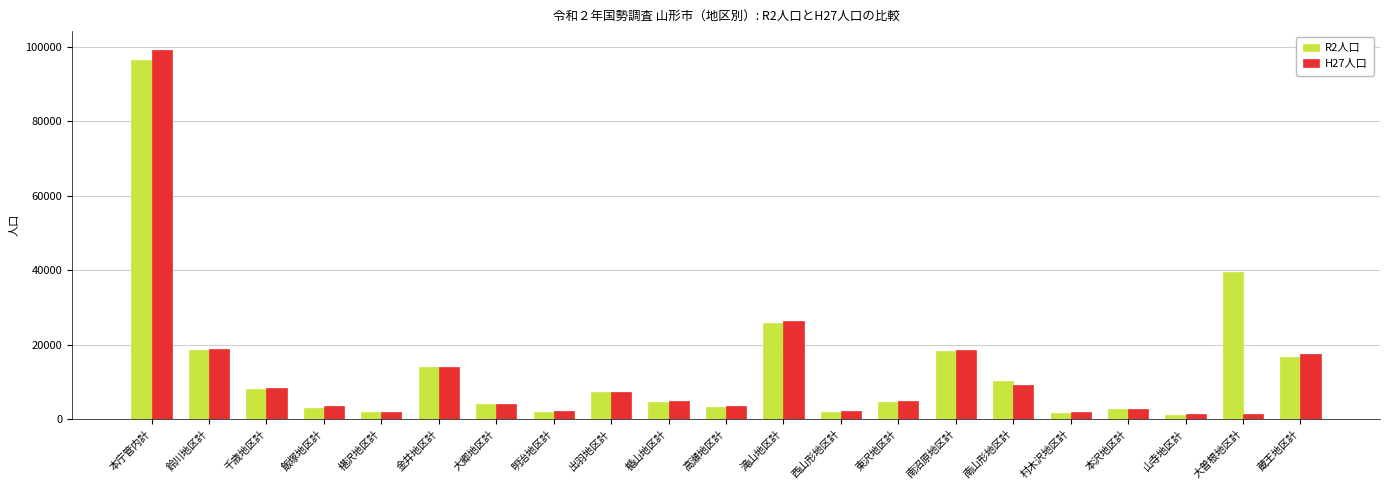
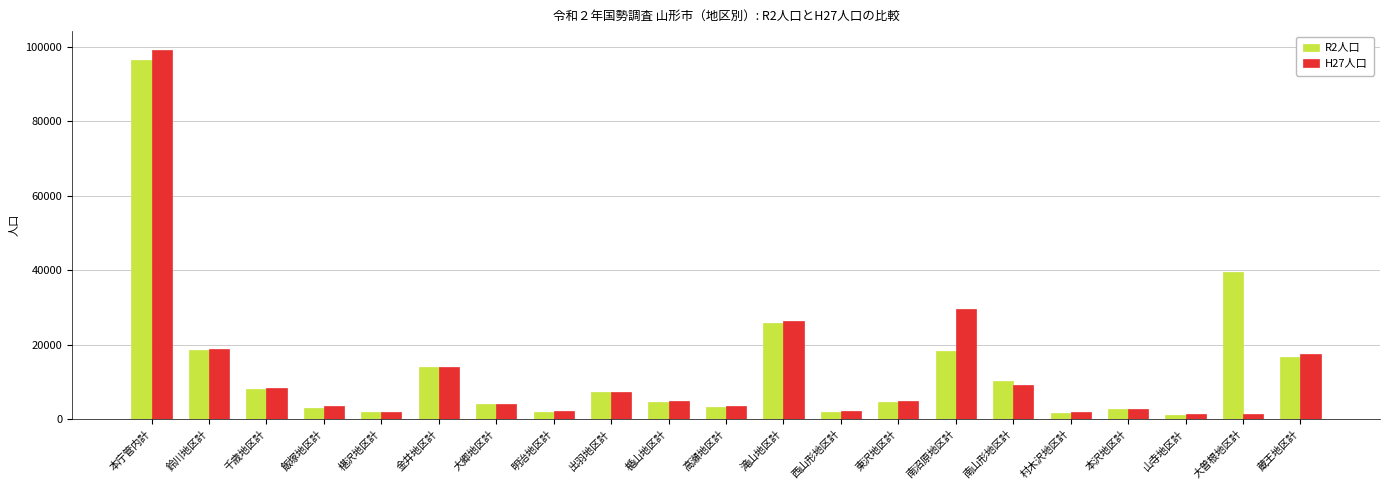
  {
    "R2人口": {
      "本庁管内計": 96000,
      "鈴川地区計": 19000,
      "千歳地区計": 8000,
      "飯塚地区計": 3000,
      "椹沢地区計": 2000,
      "金井地区計": 14000,
      "大郷地区計": 4000,
      "明治地区計": 2000,
      "出羽地区計": 7000,
      "楯山地区計": 5000,
      "高瀬地区計": 3000,
      "滝山地区計": 26000,
      "西山形地区計": 2000,
      "東沢地区計": 5000,
      "南沼原地区計": 18000,
      "南山形地区計": 10000,
      "村木沢地区計": 2000,
      "本沢地区計": 3000,
      "山寺地区計": 1000,
      "大曽根地区計": 39000,
      "蔵王地区計": 17000
    },
    "H27人口": {
      "本庁管内計": 99000,
      "鈴川地区計": 19000,
      "千歳地区計": 8000,
      "飯塚地区計": 3000,
      "椹沢地区計": 2000,
      "金井地区計": 14000,
      "大郷地区計": 4000,
      "明治地区計": 2000,
      "出羽地区計": 7000,
      "楯山地区計": 5000,
      "高瀬地区計": 4000,
      "滝山地区計": 26000,
      "西山形地区計": 2000,
      "東沢地区計": 5000,
-     "南沼原地区計": 19000,
+     "南沼原地区計": 30000,
      "南山形地区計": 9000,
      "村木沢地区計": 2000,
      "本沢地区計": 3000,
      "山寺地区計": 1000,
      "大曽根地区計": 1000,
      "蔵王地区計": 17000
    }
  }
